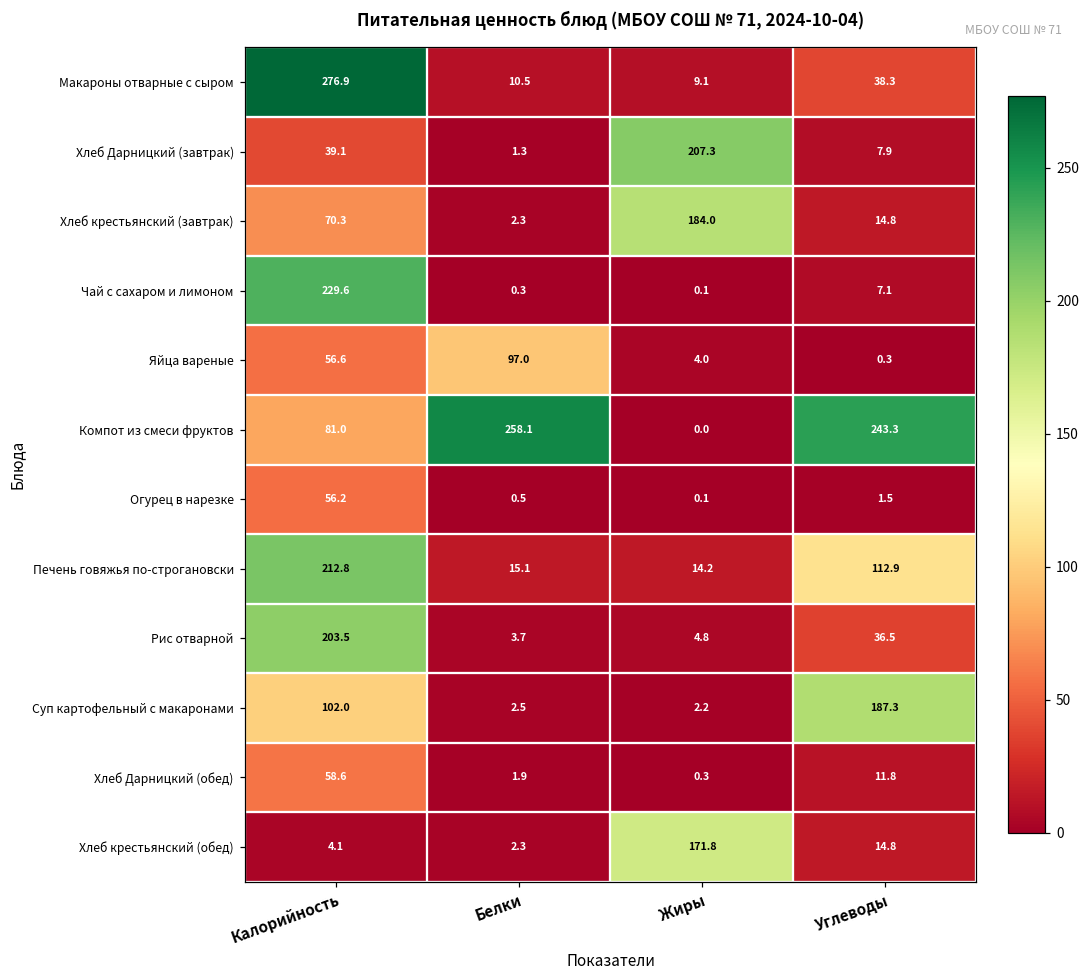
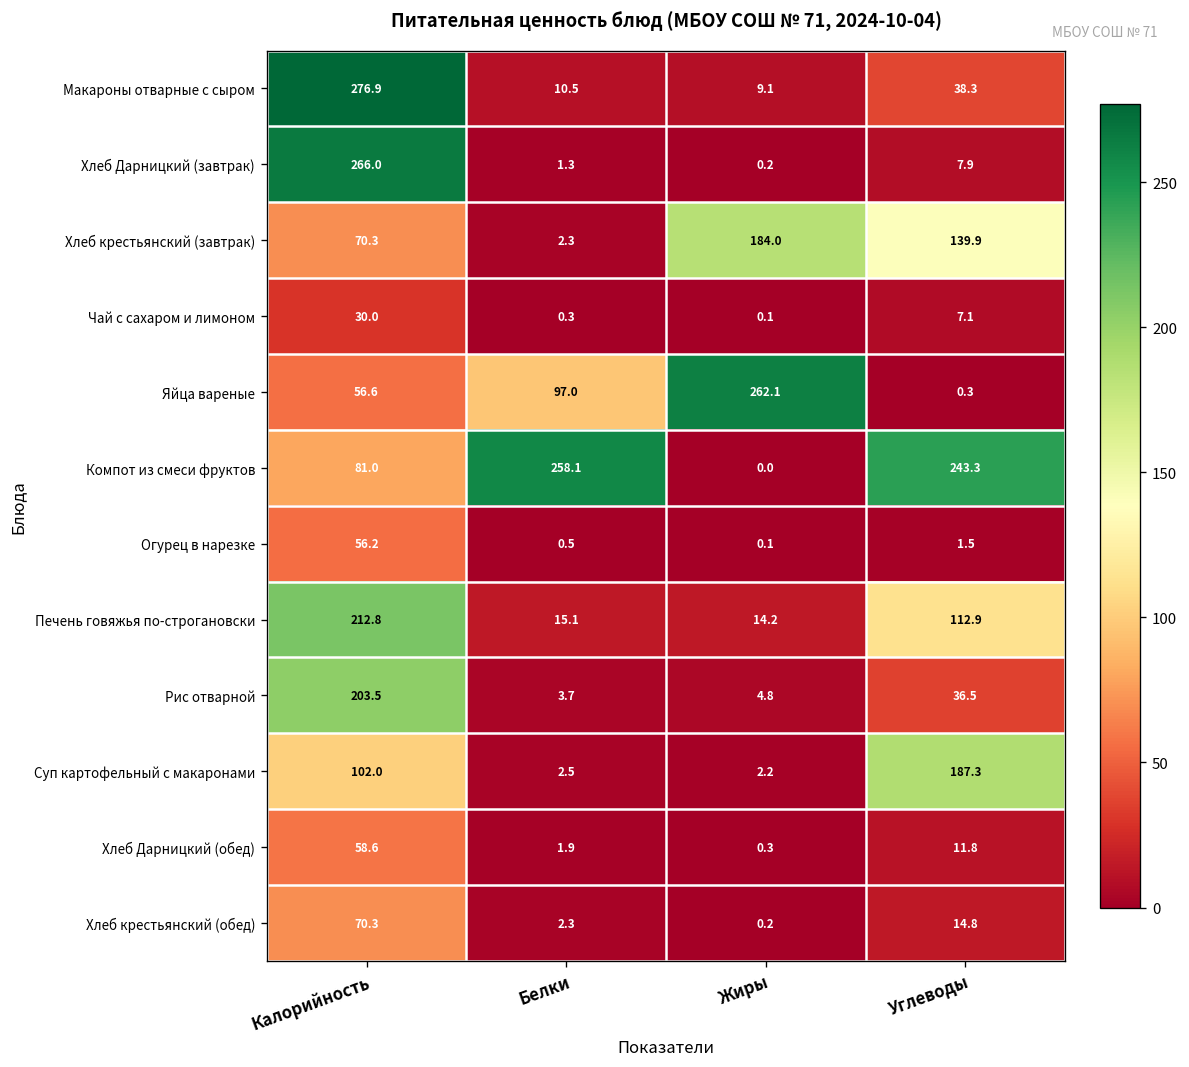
  {
    "Макароны отварные с сыром": {
      "Калорийность": 276.9,
      "Белки": 10.5,
      "Жиры": 9.1,
      "Углеводы": 38.3
    },
    "Хлеб Дарницкий (завтрак)": {
-     "Калорийность": 39.1,
+     "Калорийность": 266.0,
      "Белки": 1.3,
-     "Жиры": 207.3,
+     "Жиры": 0.2,
      "Углеводы": 7.9
    },
    "Хлеб крестьянский (завтрак)": {
      "Калорийность": 70.3,
      "Белки": 2.3,
      "Жиры": 184.0,
-     "Углеводы": 14.8
+     "Углеводы": 139.9
    },
    "Чай с сахаром и лимоном": {
-     "Калорийность": 229.6,
+     "Калорийность": 30.0,
      "Белки": 0.3,
      "Жиры": 0.1,
      "Углеводы": 7.1
    },
    "Яйца вареные": {
      "Калорийность": 56.6,
      "Белки": 97.0,
-     "Жиры": 4.0,
+     "Жиры": 262.1,
      "Углеводы": 0.3
    },
    "Компот из смеси фруктов": {
      "Калорийность": 81.0,
      "Белки": 258.1,
      "Жиры": 0.0,
      "Углеводы": 243.3
    },
    "Огурец в нарезке": {
      "Калорийность": 56.2,
      "Белки": 0.5,
      "Жиры": 0.1,
      "Углеводы": 1.5
    },
    "Печень говяжья по-строгановски": {
      "Калорийность": 212.8,
      "Белки": 15.1,
      "Жиры": 14.2,
      "Углеводы": 112.9
    },
    "Рис отварной": {
      "Калорийность": 203.5,
      "Белки": 3.7,
      "Жиры": 4.8,
      "Углеводы": 36.5
    },
    "Суп картофельный с макаронами": {
      "Калорийность": 102.0,
      "Белки": 2.5,
      "Жиры": 2.2,
      "Углеводы": 187.3
    },
    "Хлеб Дарницкий (обед)": {
      "Калорийность": 58.6,
      "Белки": 1.9,
      "Жиры": 0.3,
      "Углеводы": 11.8
    },
    "Хлеб крестьянский (обед)": {
-     "Калорийность": 4.1,
+     "Калорийность": 70.3,
      "Белки": 2.3,
-     "Жиры": 171.8,
+     "Жиры": 0.2,
      "Углеводы": 14.8
    }
  }
